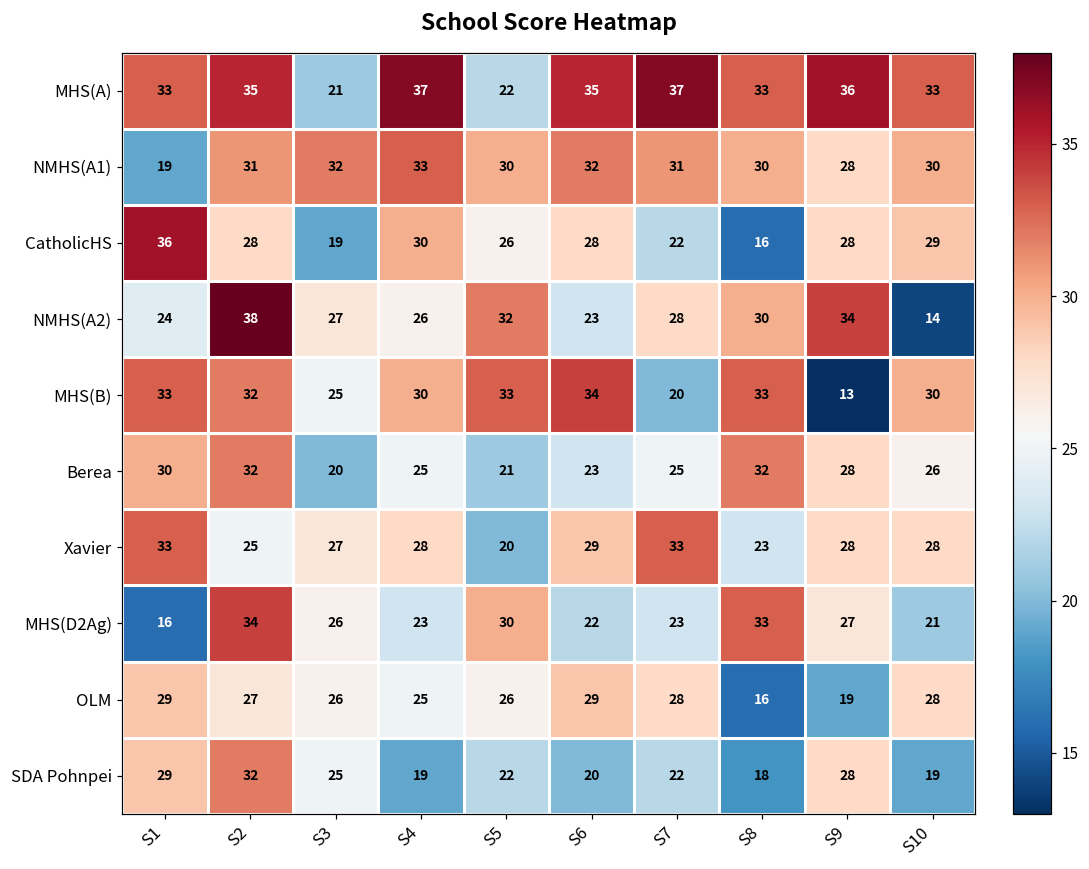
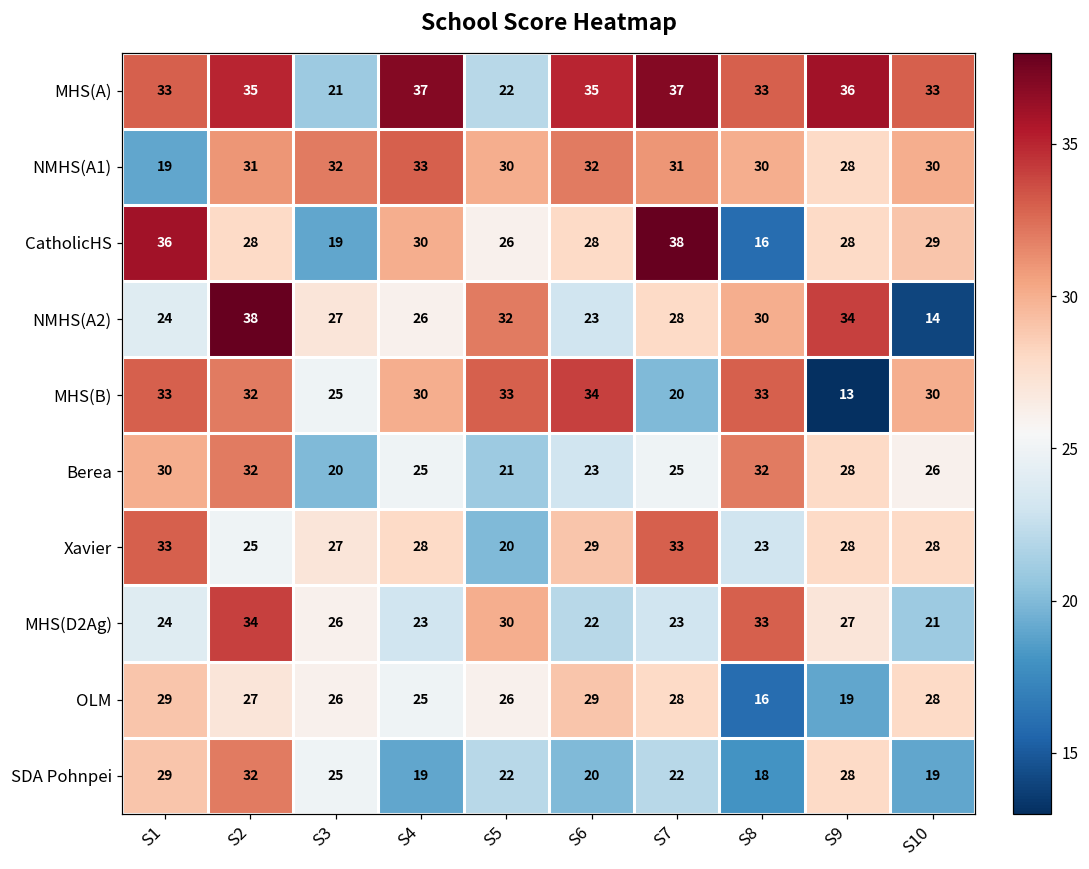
  {
    "MHS(A)": {
      "S1": 33,
      "S2": 35,
      "S3": 21,
      "S4": 37,
      "S5": 22,
      "S6": 35,
      "S7": 37,
      "S8": 33,
      "S9": 36,
      "S10": 33
    },
    "NMHS(A1)": {
      "S1": 19,
      "S2": 31,
      "S3": 32,
      "S4": 33,
      "S5": 30,
      "S6": 32,
      "S7": 31,
      "S8": 30,
      "S9": 28,
      "S10": 30
    },
    "CatholicHS": {
      "S1": 36,
      "S2": 28,
      "S3": 19,
      "S4": 30,
      "S5": 26,
      "S6": 28,
-     "S7": 22,
+     "S7": 38,
      "S8": 16,
      "S9": 28,
      "S10": 29
    },
    "NMHS(A2)": {
      "S1": 24,
      "S2": 38,
      "S3": 27,
      "S4": 26,
      "S5": 32,
      "S6": 23,
      "S7": 28,
      "S8": 30,
      "S9": 34,
      "S10": 14
    },
    "MHS(B)": {
      "S1": 33,
      "S2": 32,
      "S3": 25,
      "S4": 30,
      "S5": 33,
      "S6": 34,
      "S7": 20,
      "S8": 33,
      "S9": 13,
      "S10": 30
    },
    "Berea": {
      "S1": 30,
      "S2": 32,
      "S3": 20,
      "S4": 25,
      "S5": 21,
      "S6": 23,
      "S7": 25,
      "S8": 32,
      "S9": 28,
      "S10": 26
    },
    "Xavier": {
      "S1": 33,
      "S2": 25,
      "S3": 27,
      "S4": 28,
      "S5": 20,
      "S6": 29,
      "S7": 33,
      "S8": 23,
      "S9": 28,
      "S10": 28
    },
    "MHS(D2Ag)": {
-     "S1": 16,
+     "S1": 24,
      "S2": 34,
      "S3": 26,
      "S4": 23,
      "S5": 30,
      "S6": 22,
      "S7": 23,
      "S8": 33,
      "S9": 27,
      "S10": 21
    },
    "OLM": {
      "S1": 29,
      "S2": 27,
      "S3": 26,
      "S4": 25,
      "S5": 26,
      "S6": 29,
      "S7": 28,
      "S8": 16,
      "S9": 19,
      "S10": 28
    },
    "SDA Pohnpei": {
      "S1": 29,
      "S2": 32,
      "S3": 25,
      "S4": 19,
      "S5": 22,
      "S6": 20,
      "S7": 22,
      "S8": 18,
      "S9": 28,
      "S10": 19
    }
  }
